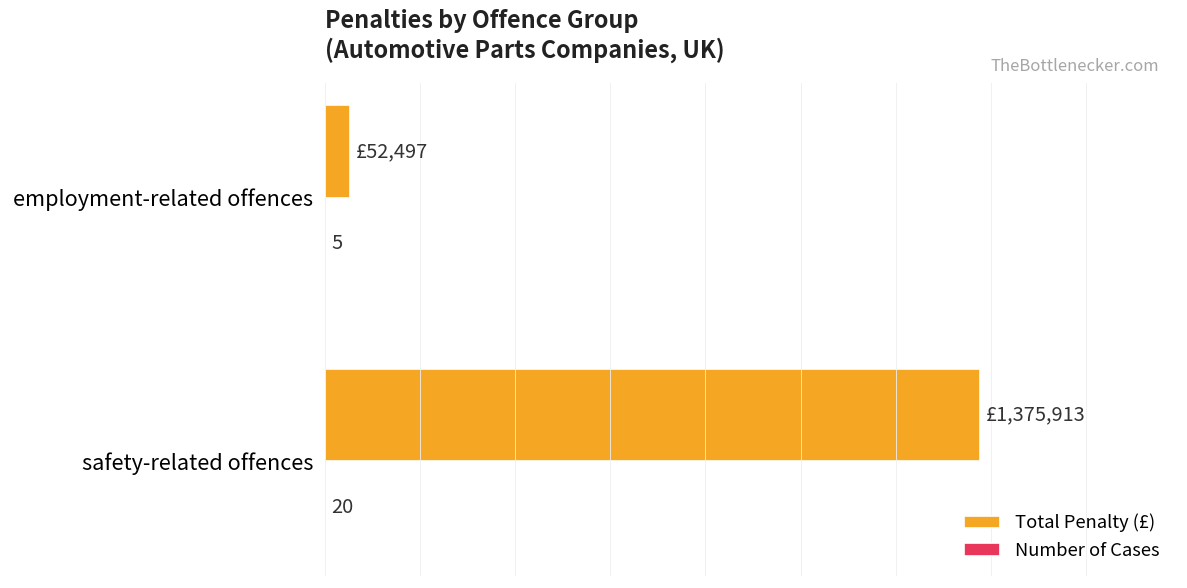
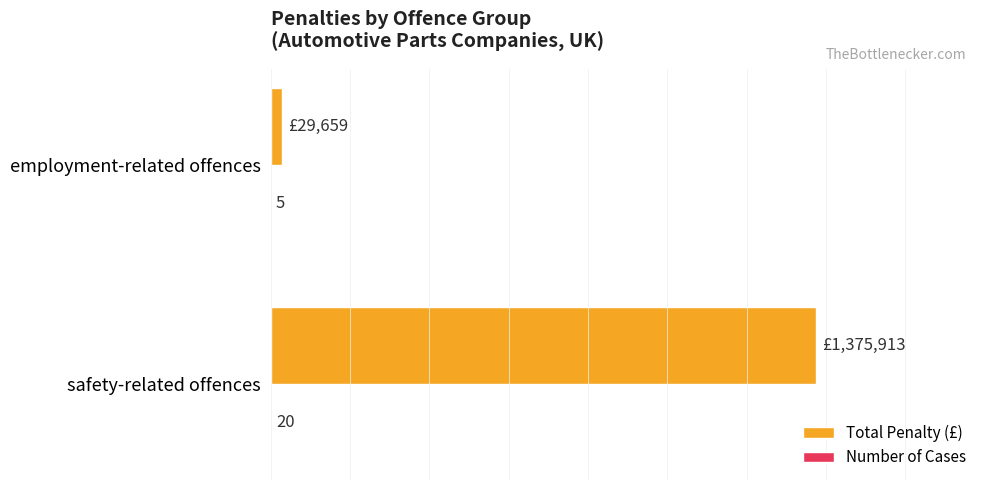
  {
    "Total Penalty (£)": {
-     "employment-related offences": "£52,497",
+     "employment-related offences": "£29,659",
      "safety-related offences": "£1,375,913"
    },
    "Number of Cases": {
      "employment-related offences": "5",
      "safety-related offences": "20"
    }
  }
